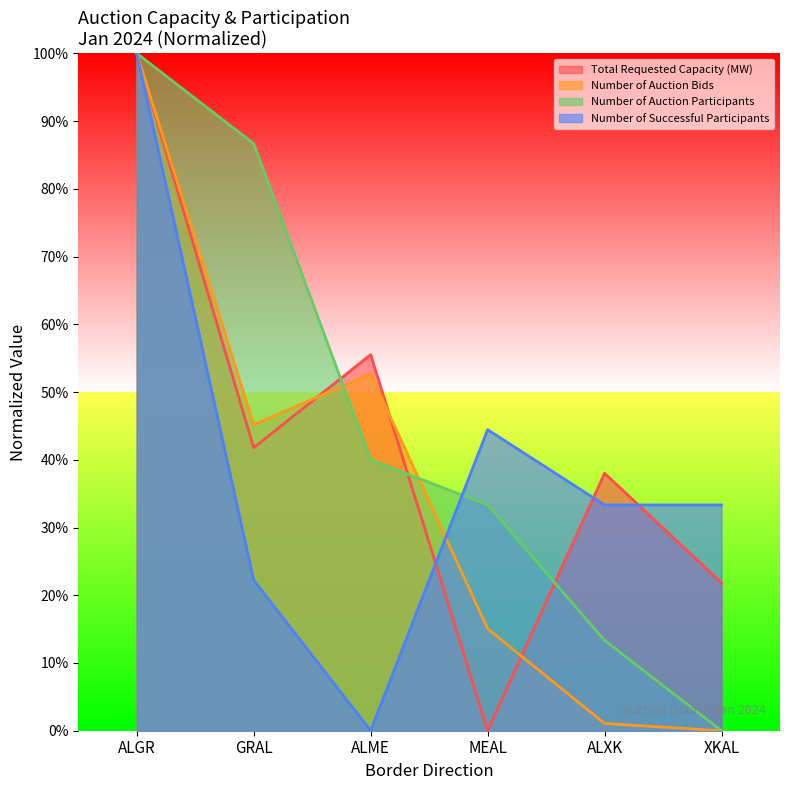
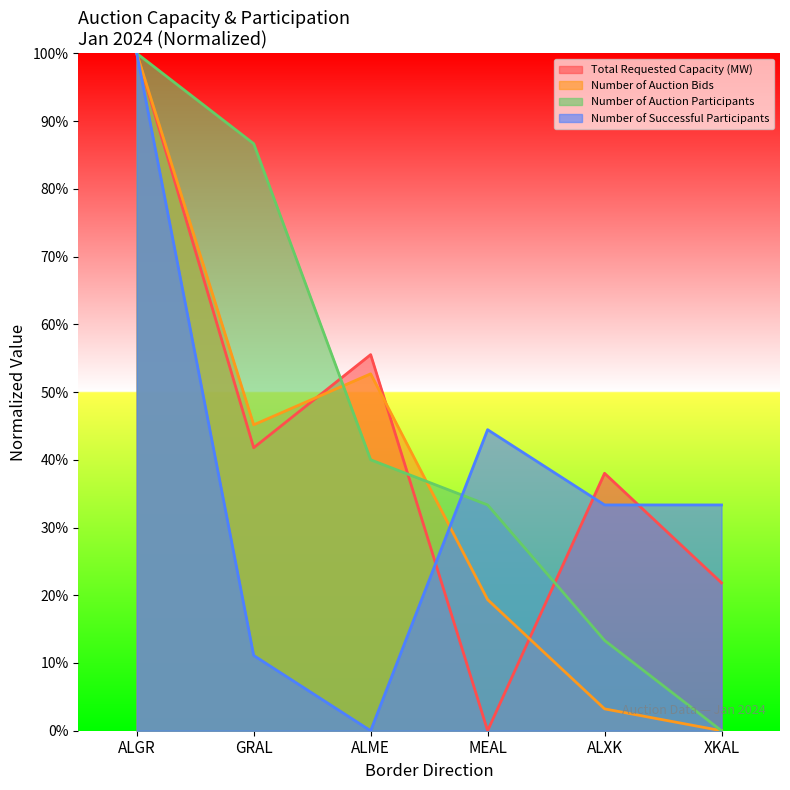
  {
    "Total Requested Capacity (MW)": {
      "GRAL": "42%",
      "ALME": "56%",
      "MEAL": "0%",
      "ALXK": "38%",
      "XKAL": "22%"
    },
    "Number of Auction Bids": {
      "GRAL": "45%",
      "ALME": "53%",
-     "MEAL": "15%",
-     "ALXK": "1%"
+     "MEAL": "19%",
+     "ALXK": "3%"
    },
    "Number of Auction Participants": {
      "GRAL": "87%",
      "ALME": "40%",
      "MEAL": "33%",
      "ALXK": "13%"
    },
    "Number of Successful Participants": {
-     "GRAL": "22%",
+     "GRAL": "11%",
      "ALME": "0%",
      "MEAL": "44%",
      "ALXK": "33%",
      "XKAL": "33%"
    }
  }
